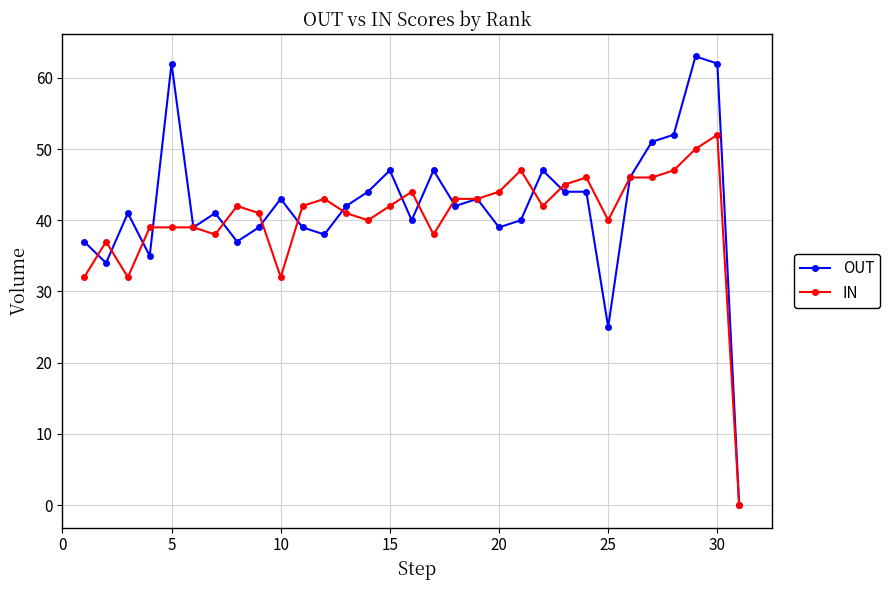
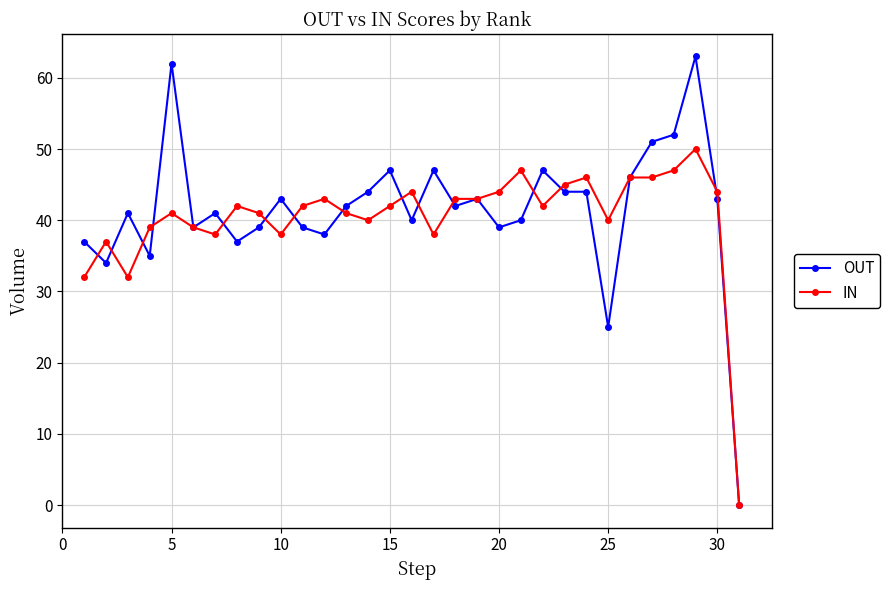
  {
    "OUT": {
      "5": 62,
      "10": 43,
      "15": 47,
      "20": 39,
      "25": 25,
-     "30": 62
+     "30": 43
    },
    "IN": {
-     "5": 39,
-     "10": 32,
+     "5": 41,
+     "10": 38,
      "15": 42,
      "20": 44,
      "25": 40,
-     "30": 52
+     "30": 44
    }
  }
